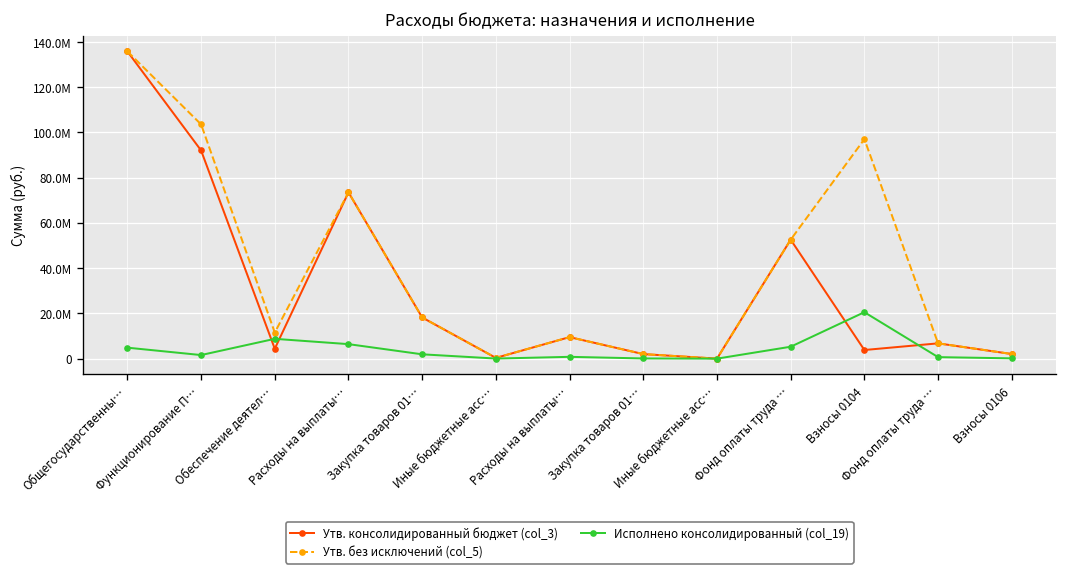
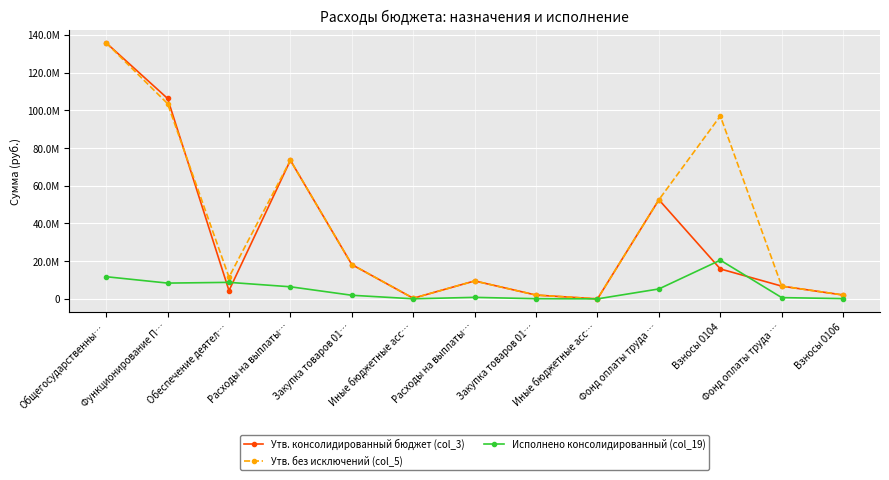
  {
    "Утв. консолидированный бюджет (col_3)": {
-     "Функционирование П…": 92000000,
+     "Функционирование П…": 106000000,
      "Обеспечение деятел…": 4000000,
-     "Взносы 0104": 4000000
+     "Взносы 0104": 16000000
    },
    "Утв. без исключений (col_5)": {
      "Функционирование П…": 104000000,
      "Обеспечение деятел…": 12000000,
      "Взносы 0104": 97000000
    },
    "Исполнено консолидированный (col_19)": {
-     "Общегосударственны…": 5000000,
-     "Функционирование П…": 2000000,
+     "Общегосударственны…": 12000000,
+     "Функционирование П…": 8000000,
      "Обеспечение деятел…": 9000000,
      "Взносы 0104": 21000000,
      "Взносы 0106": 0
    }
  }
